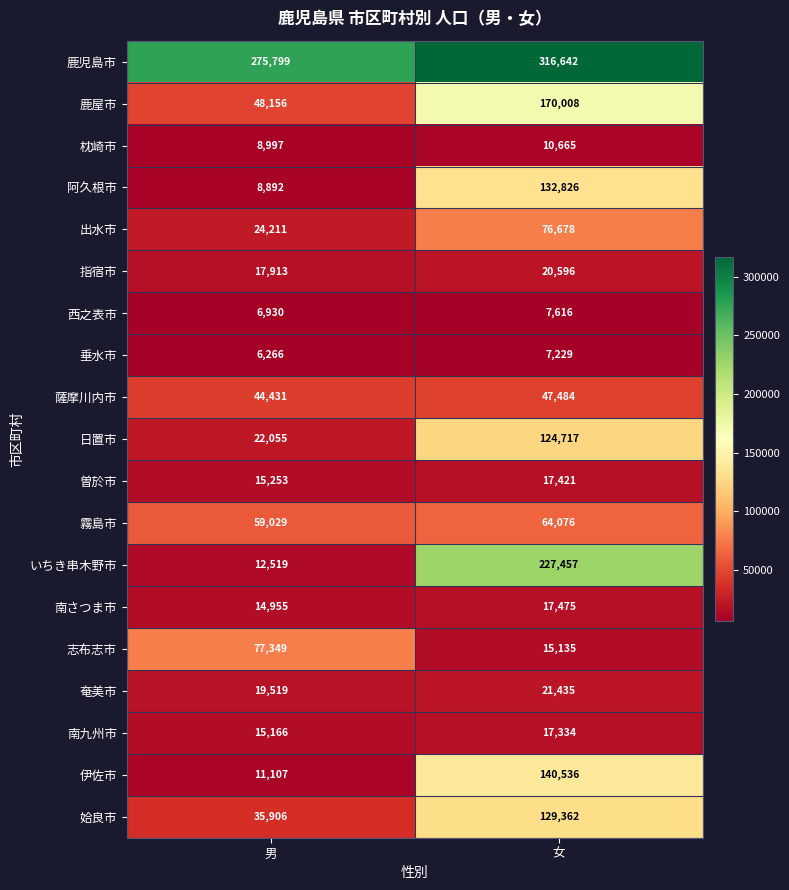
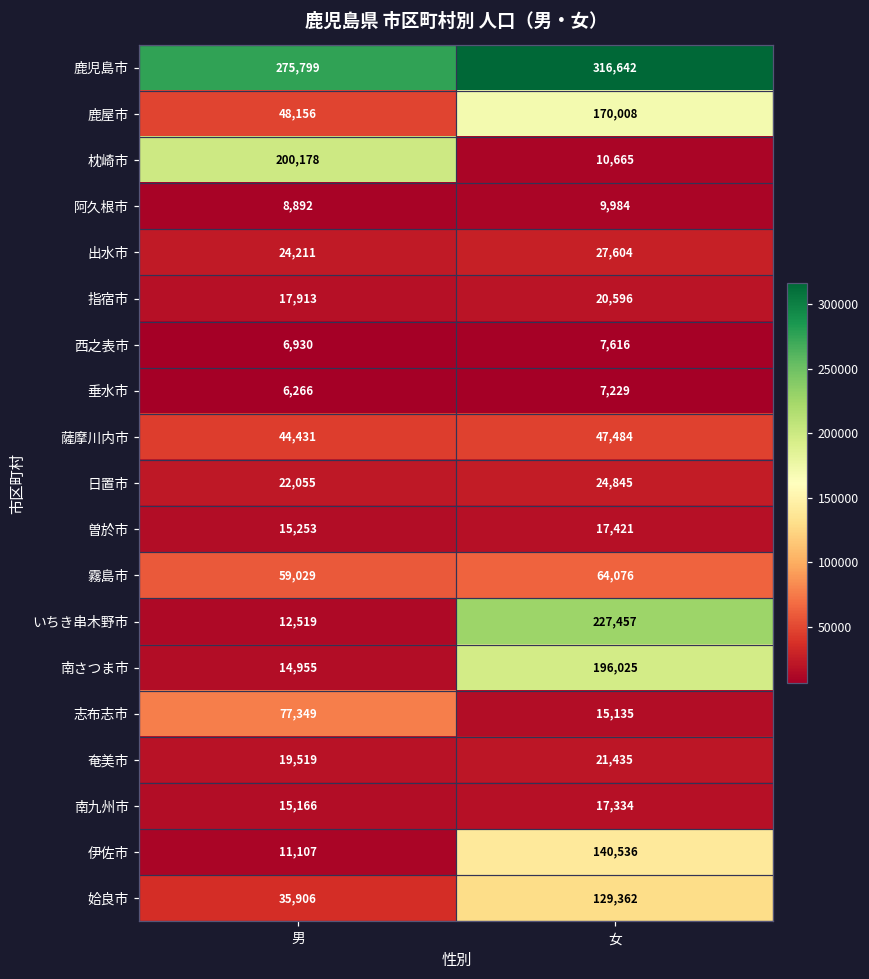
  {
    "鹿児島市": {
      "男": "275,799",
      "女": "316,642"
    },
    "鹿屋市": {
      "男": "48,156",
      "女": "170,008"
    },
    "枕崎市": {
-     "男": "8,997",
+     "男": "200,178",
      "女": "10,665"
    },
    "阿久根市": {
      "男": "8,892",
-     "女": "132,826"
+     "女": "9,984"
    },
    "出水市": {
      "男": "24,211",
-     "女": "76,678"
+     "女": "27,604"
    },
    "指宿市": {
      "男": "17,913",
      "女": "20,596"
    },
    "西之表市": {
      "男": "6,930",
      "女": "7,616"
    },
    "垂水市": {
      "男": "6,266",
      "女": "7,229"
    },
    "薩摩川内市": {
      "男": "44,431",
      "女": "47,484"
    },
    "日置市": {
      "男": "22,055",
-     "女": "124,717"
+     "女": "24,845"
    },
    "曽於市": {
      "男": "15,253",
      "女": "17,421"
    },
    "霧島市": {
      "男": "59,029",
      "女": "64,076"
    },
    "いちき串木野市": {
      "男": "12,519",
      "女": "227,457"
    },
    "南さつま市": {
      "男": "14,955",
-     "女": "17,475"
+     "女": "196,025"
    },
    "志布志市": {
      "男": "77,349",
      "女": "15,135"
    },
    "奄美市": {
      "男": "19,519",
      "女": "21,435"
    },
    "南九州市": {
      "男": "15,166",
      "女": "17,334"
    },
    "伊佐市": {
      "男": "11,107",
      "女": "140,536"
    },
    "姶良市": {
      "男": "35,906",
      "女": "129,362"
    }
  }
